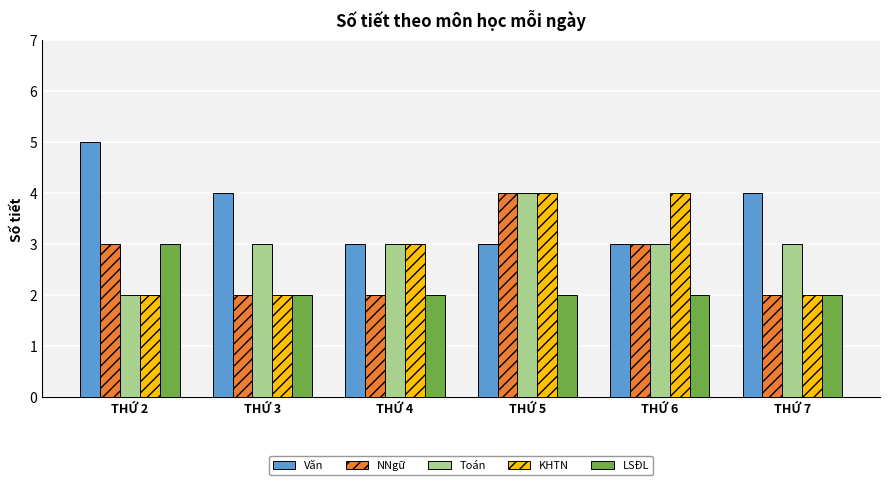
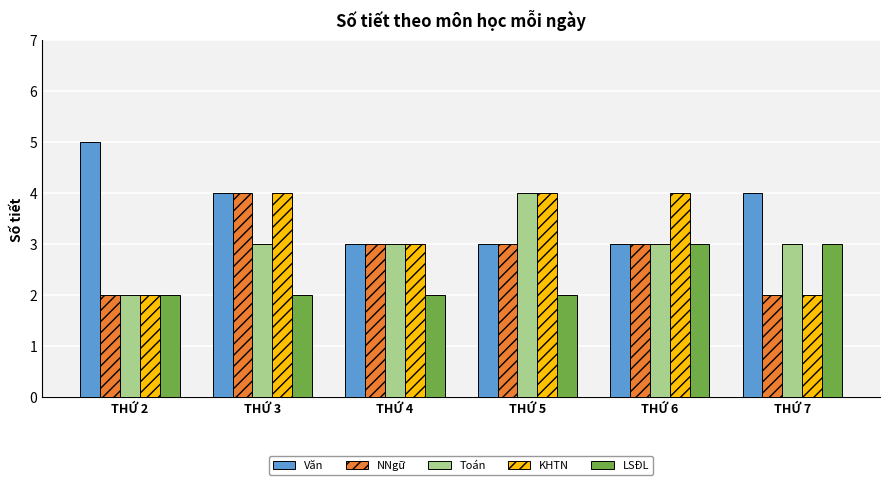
  {
    "Văn": {
      "THỨ 2": 5,
      "THỨ 3": 4,
      "THỨ 4": 3,
      "THỨ 5": 3,
      "THỨ 6": 3,
      "THỨ 7": 4
    },
    "NNgữ": {
-     "THỨ 2": 3,
-     "THỨ 3": 2,
-     "THỨ 4": 2,
-     "THỨ 5": 4,
+     "THỨ 2": 2,
+     "THỨ 3": 4,
+     "THỨ 4": 3,
+     "THỨ 5": 3,
      "THỨ 6": 3,
      "THỨ 7": 2
    },
    "Toán": {
      "THỨ 2": 2,
      "THỨ 3": 3,
      "THỨ 4": 3,
      "THỨ 5": 4,
      "THỨ 6": 3,
      "THỨ 7": 3
    },
    "KHTN": {
      "THỨ 2": 2,
-     "THỨ 3": 2,
+     "THỨ 3": 4,
      "THỨ 4": 3,
      "THỨ 5": 4,
      "THỨ 6": 4,
      "THỨ 7": 2
    },
    "LSĐL": {
-     "THỨ 2": 3,
+     "THỨ 2": 2,
      "THỨ 3": 2,
      "THỨ 4": 2,
      "THỨ 5": 2,
-     "THỨ 6": 2,
-     "THỨ 7": 2
+     "THỨ 6": 3,
+     "THỨ 7": 3
    }
  }
